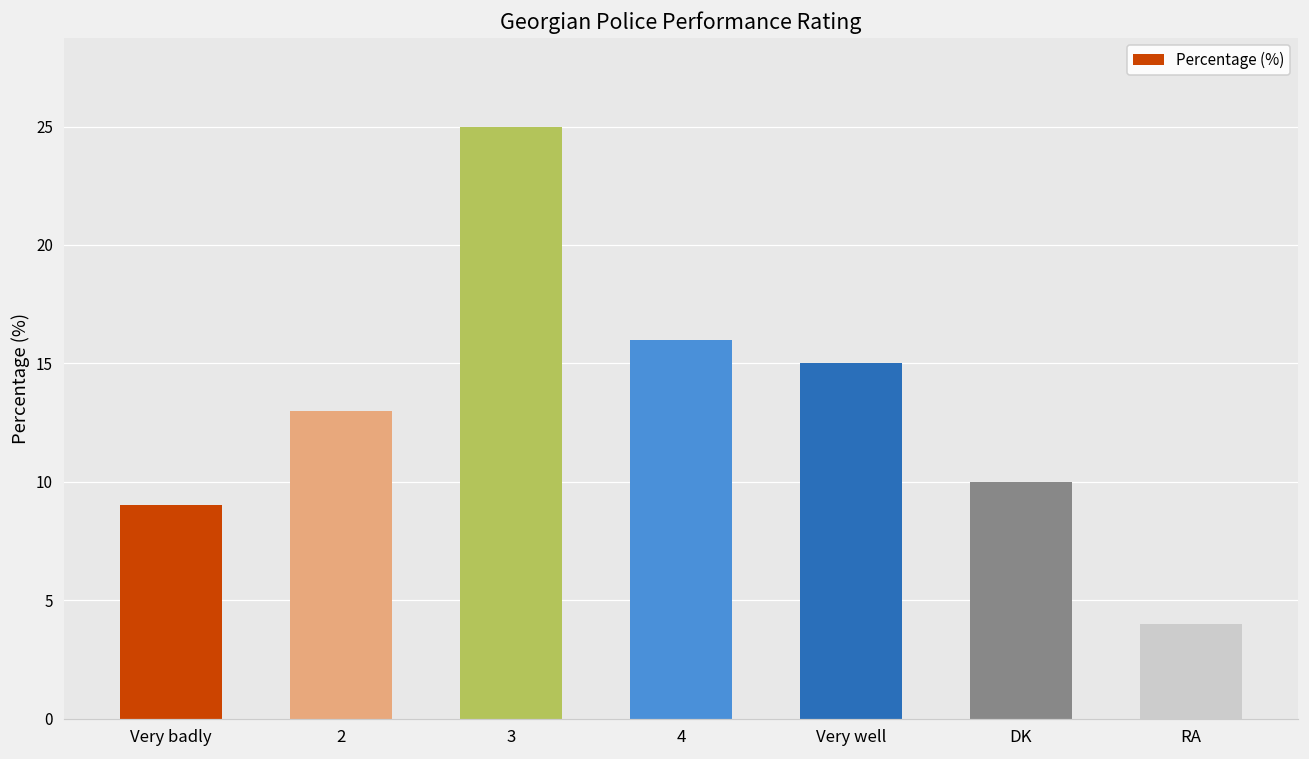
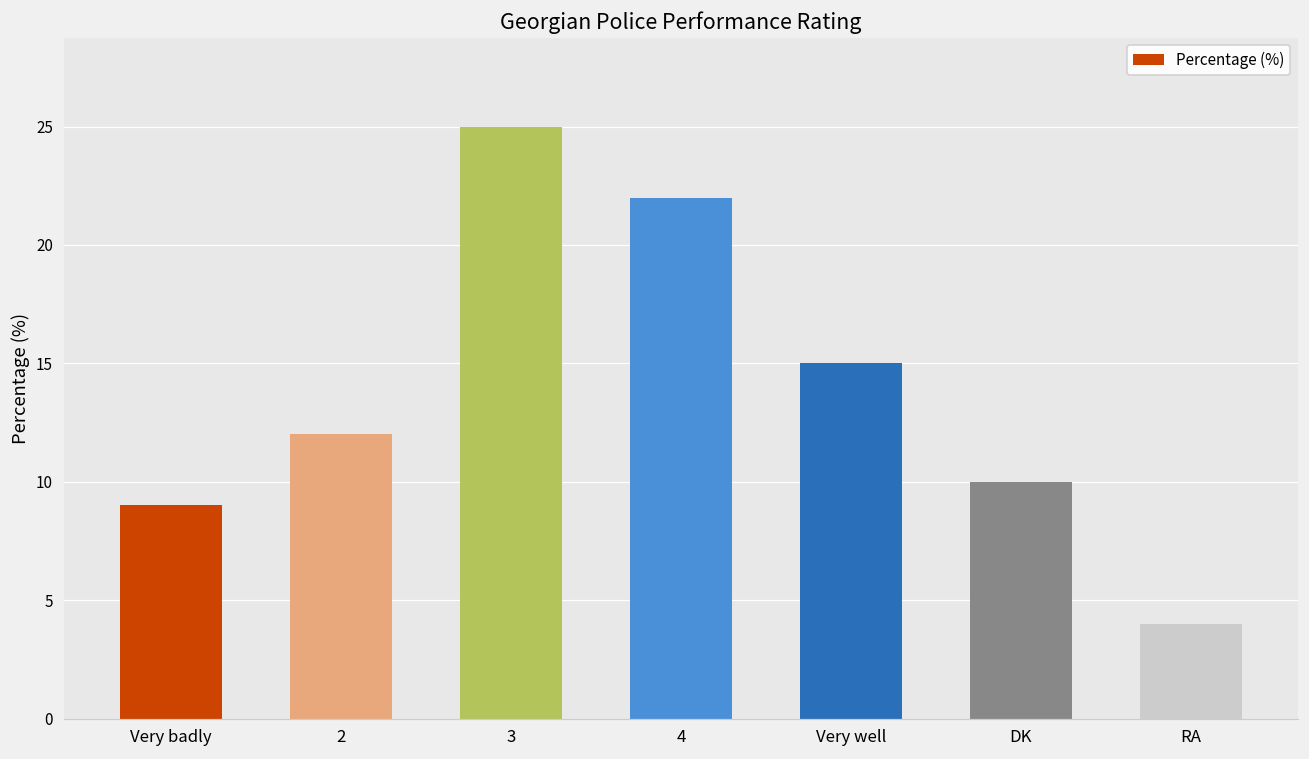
  {
    "Very badly": 9,
-   "2": 13,
+   "2": 12,
    "3": 25,
-   "4": 16,
+   "4": 22,
    "Very well": 15,
    "DK": 10,
    "RA": 4
  }
